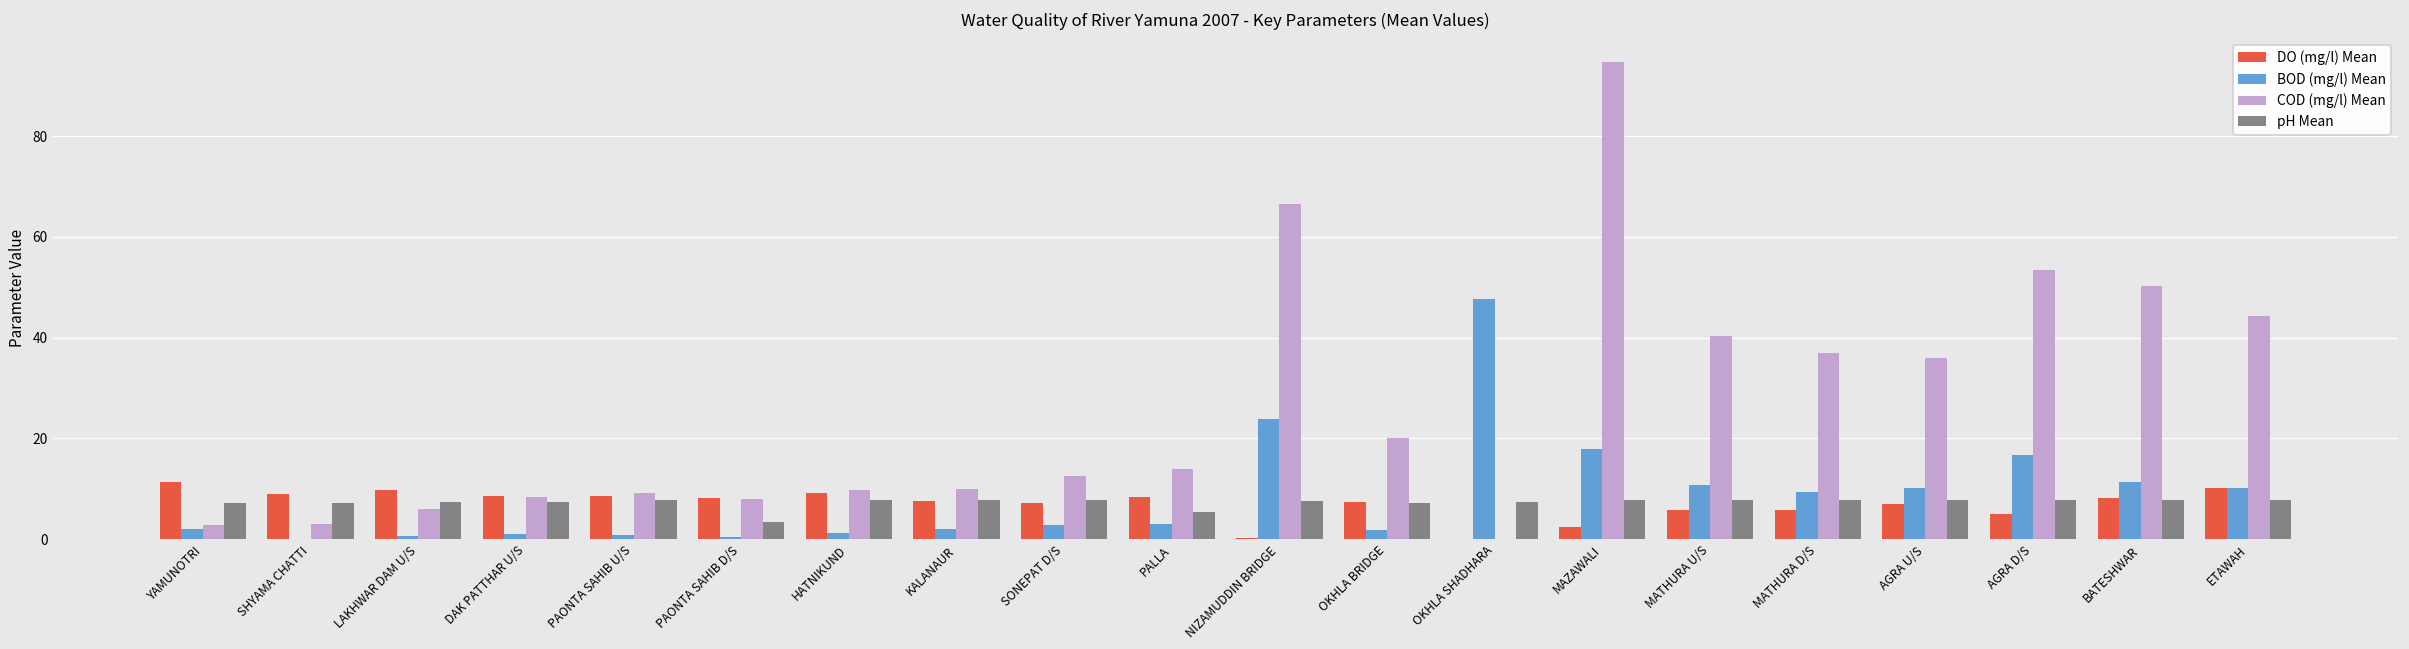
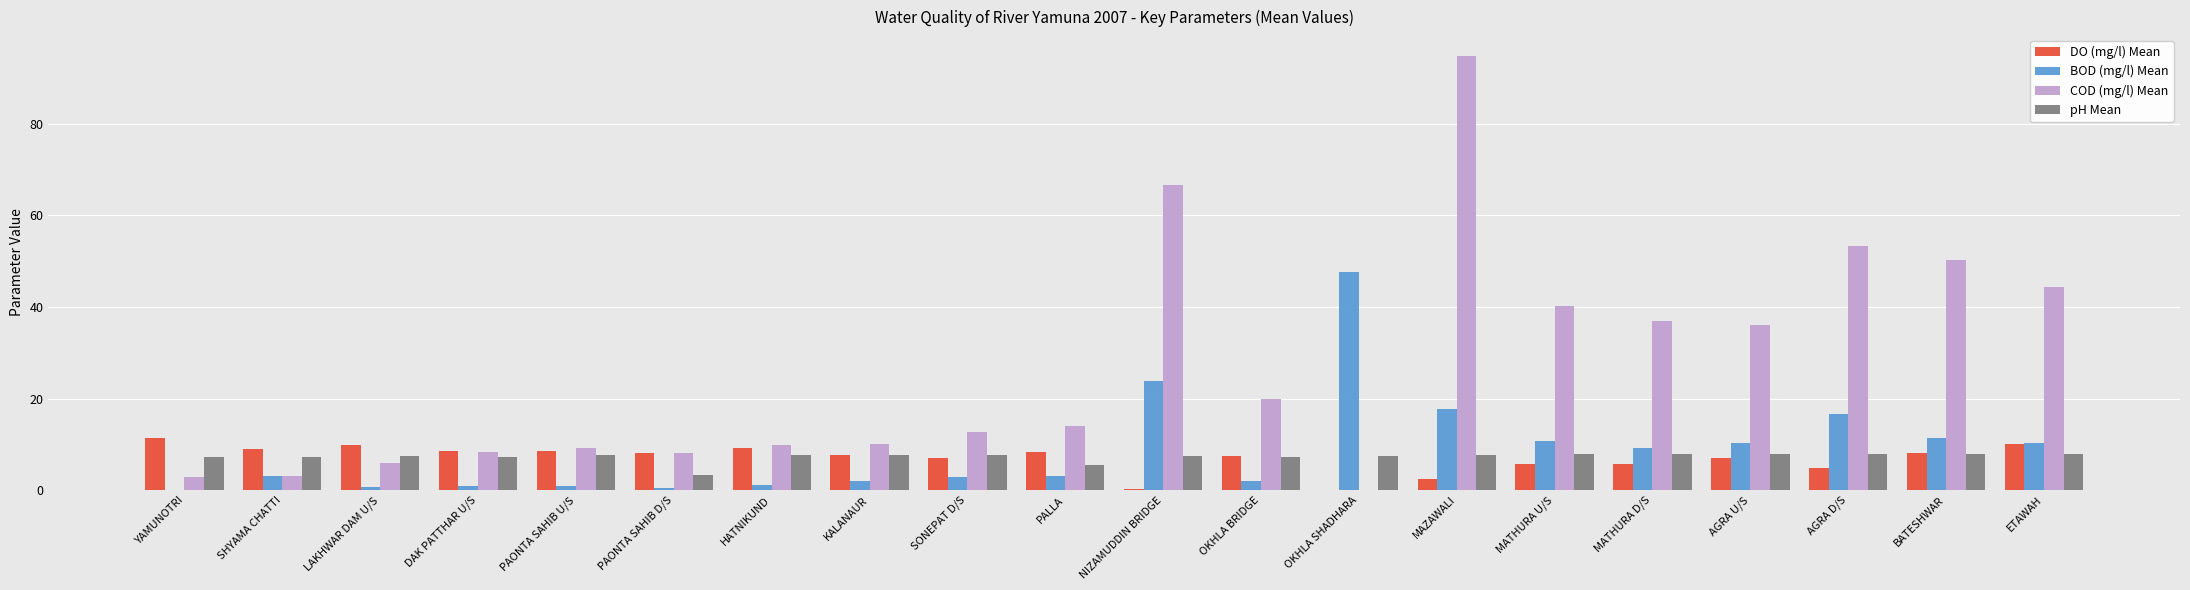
  {
    "DO (mg/l) Mean": {
      "YAMUNOTRI": 11,
      "SHYAMA CHATTI": 9,
      "LAKHWAR DAM U/S": 10,
      "DAK PATTHAR U/S": 9,
      "PAONTA SAHIB U/S": 9,
      "PAONTA SAHIB D/S": 8,
      "HATNIKUND": 9,
      "KALANAUR": 8,
      "SONEPAT D/S": 7,
      "PALLA": 8,
      "OKHLA BRIDGE": 7,
      "OKHLA SHADHARA": 0,
      "MAZAWALI": 3,
      "MATHURA U/S": 6,
      "MATHURA D/S": 6,
      "AGRA U/S": 7,
      "AGRA D/S": 5,
      "BATESHWAR": 8,
      "ETAWAH": 10
    },
    "BOD (mg/l) Mean": {
-     "YAMUNOTRI": 2,
-     "SHYAMA CHATTI": 0,
+     "YAMUNOTRI": 0,
+     "SHYAMA CHATTI": 3,
      "LAKHWAR DAM U/S": 1,
      "DAK PATTHAR U/S": 1,
      "PAONTA SAHIB U/S": 1,
      "HATNIKUND": 1,
      "KALANAUR": 2,
      "SONEPAT D/S": 3,
      "PALLA": 3,
      "NIZAMUDDIN BRIDGE": 24,
      "OKHLA BRIDGE": 2,
      "OKHLA SHADHARA": 48,
      "MAZAWALI": 18,
      "MATHURA U/S": 11,
      "MATHURA D/S": 9,
      "AGRA U/S": 10,
      "AGRA D/S": 17,
      "BATESHWAR": 11,
      "ETAWAH": 10
    },
    "COD (mg/l) Mean": {
      "YAMUNOTRI": 3,
      "SHYAMA CHATTI": 3,
      "LAKHWAR DAM U/S": 6,
      "DAK PATTHAR U/S": 8,
      "PAONTA SAHIB U/S": 9,
      "PAONTA SAHIB D/S": 8,
      "HATNIKUND": 10,
      "KALANAUR": 10,
      "SONEPAT D/S": 13,
      "PALLA": 14,
      "NIZAMUDDIN BRIDGE": 67,
      "OKHLA BRIDGE": 20,
      "OKHLA SHADHARA": 0,
      "MAZAWALI": 95,
      "MATHURA U/S": 40,
      "MATHURA D/S": 37,
      "AGRA U/S": 36,
      "AGRA D/S": 53,
      "BATESHWAR": 50,
      "ETAWAH": 44
    },
    "pH Mean": {
      "YAMUNOTRI": 7,
      "SHYAMA CHATTI": 7,
      "LAKHWAR DAM U/S": 7,
      "DAK PATTHAR U/S": 7,
      "PAONTA SAHIB U/S": 8,
      "PAONTA SAHIB D/S": 3,
      "HATNIKUND": 8,
      "KALANAUR": 8,
      "SONEPAT D/S": 8,
      "PALLA": 5,
      "NIZAMUDDIN BRIDGE": 8,
      "OKHLA BRIDGE": 7,
      "OKHLA SHADHARA": 7,
      "MAZAWALI": 8,
      "MATHURA U/S": 8,
      "MATHURA D/S": 8,
      "AGRA U/S": 8,
      "AGRA D/S": 8,
      "BATESHWAR": 8,
      "ETAWAH": 8
    }
  }
